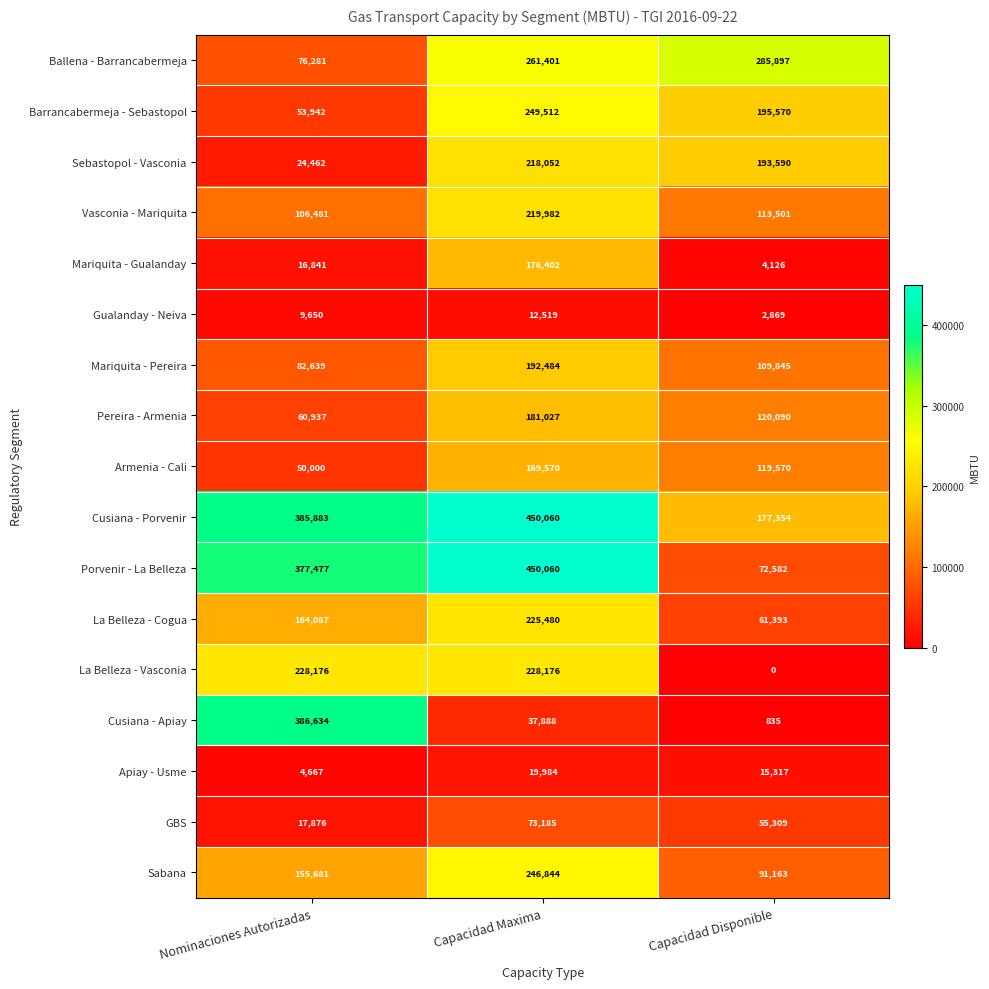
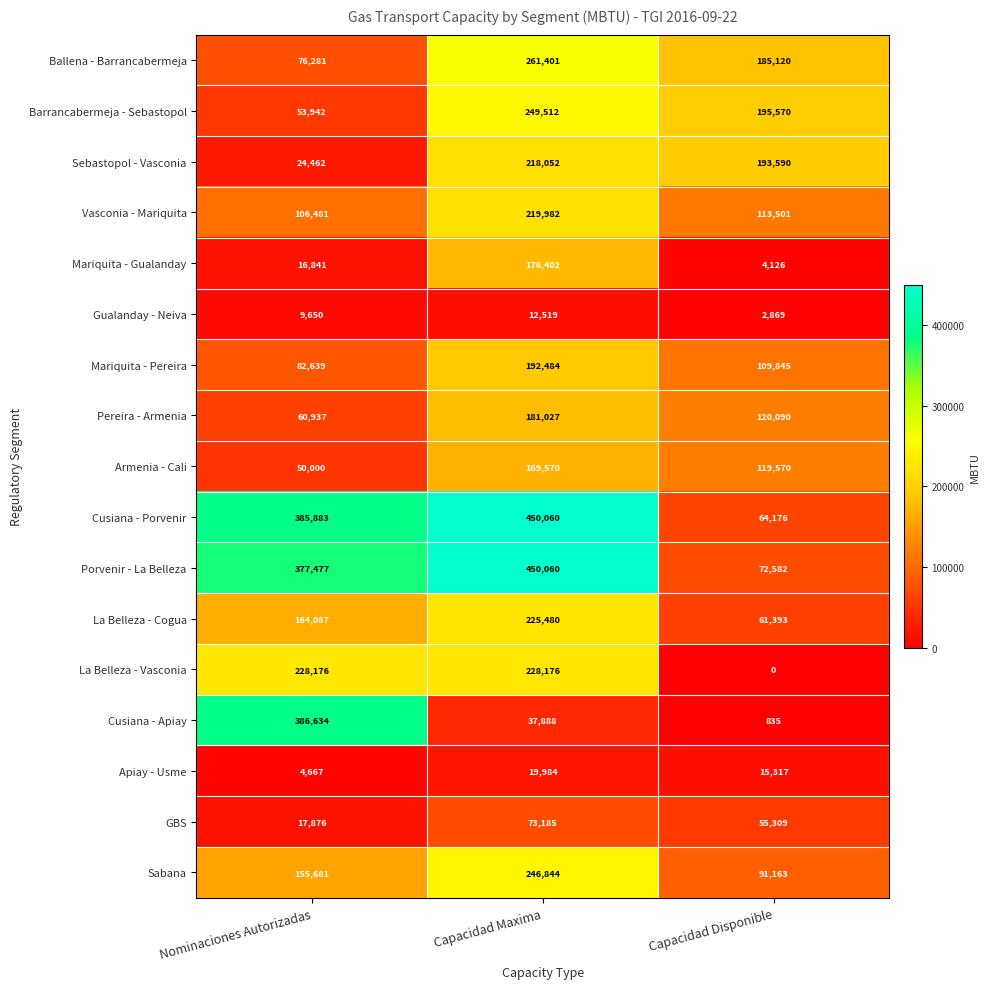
  {
    "Ballena - Barrancabermeja": {
      "Nominaciones Autorizadas": "76,281",
      "Capacidad Maxima": "261,401",
-     "Capacidad Disponible": "285,897"
+     "Capacidad Disponible": "185,120"
    },
    "Barrancabermeja - Sebastopol": {
      "Nominaciones Autorizadas": "53,942",
      "Capacidad Maxima": "249,512",
      "Capacidad Disponible": "195,570"
    },
    "Sebastopol - Vasconia": {
      "Nominaciones Autorizadas": "24,462",
      "Capacidad Maxima": "218,052",
      "Capacidad Disponible": "193,590"
    },
    "Vasconia - Mariquita": {
      "Nominaciones Autorizadas": "106,481",
      "Capacidad Maxima": "219,982",
      "Capacidad Disponible": "113,501"
    },
    "Mariquita - Gualanday": {
      "Nominaciones Autorizadas": "16,841",
      "Capacidad Maxima": "176,402",
      "Capacidad Disponible": "4,126"
    },
    "Gualanday - Neiva": {
      "Nominaciones Autorizadas": "9,650",
      "Capacidad Maxima": "12,519",
      "Capacidad Disponible": "2,869"
    },
    "Mariquita - Pereira": {
      "Nominaciones Autorizadas": "82,639",
      "Capacidad Maxima": "192,484",
      "Capacidad Disponible": "109,845"
    },
    "Pereira - Armenia": {
      "Nominaciones Autorizadas": "60,937",
      "Capacidad Maxima": "181,027",
      "Capacidad Disponible": "120,090"
    },
    "Armenia - Cali": {
      "Nominaciones Autorizadas": "50,000",
      "Capacidad Maxima": "169,570",
      "Capacidad Disponible": "119,570"
    },
    "Cusiana - Porvenir": {
      "Nominaciones Autorizadas": "385,883",
      "Capacidad Maxima": "450,060",
-     "Capacidad Disponible": "177,354"
+     "Capacidad Disponible": "64,176"
    },
    "Porvenir - La Belleza": {
      "Nominaciones Autorizadas": "377,477",
      "Capacidad Maxima": "450,060",
      "Capacidad Disponible": "72,582"
    },
    "La Belleza - Cogua": {
      "Nominaciones Autorizadas": "164,087",
      "Capacidad Maxima": "225,480",
      "Capacidad Disponible": "61,393"
    },
    "La Belleza - Vasconia": {
      "Nominaciones Autorizadas": "228,176",
      "Capacidad Maxima": "228,176",
      "Capacidad Disponible": "0"
    },
    "Cusiana - Apiay": {
      "Nominaciones Autorizadas": "386,634",
      "Capacidad Maxima": "37,888",
      "Capacidad Disponible": "835"
    },
    "Apiay - Usme": {
      "Nominaciones Autorizadas": "4,667",
      "Capacidad Maxima": "19,984",
      "Capacidad Disponible": "15,317"
    },
    "GBS": {
      "Nominaciones Autorizadas": "17,876",
      "Capacidad Maxima": "73,185",
      "Capacidad Disponible": "55,309"
    },
    "Sabana": {
      "Nominaciones Autorizadas": "155,681",
      "Capacidad Maxima": "246,844",
      "Capacidad Disponible": "91,163"
    }
  }
